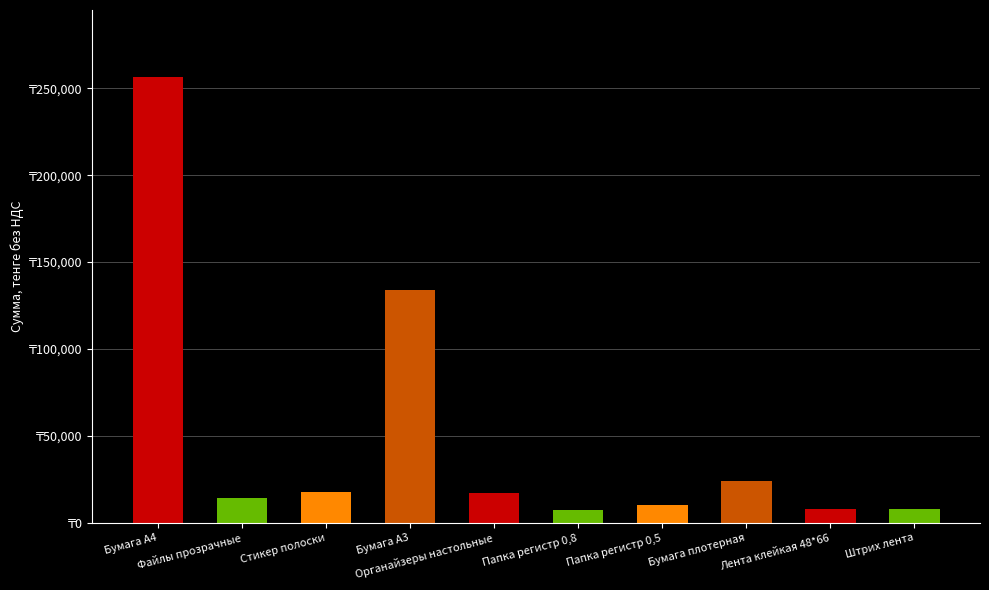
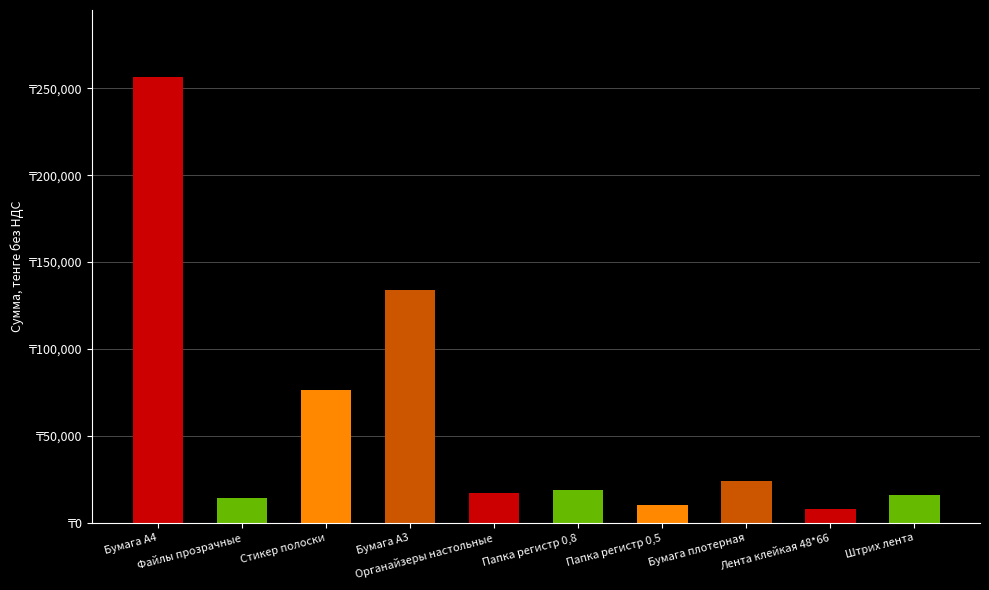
  {
    "Бумага А4": "₸257,000",
    "Файлы прозрачные": "₸14,000",
-   "Стикер полоски": "₸18,000",
+   "Стикер полоски": "₸76,000",
    "Бумага А3": "₸134,000",
    "Органайзеры настольные": "₸17,000",
-   "Папка регистр 0,8": "₸7,000",
+   "Папка регистр 0,8": "₸19,000",
    "Папка регистр 0,5": "₸10,000",
    "Бумага плотерная": "₸24,000",
    "Лента клейкая 48*66": "₸8,000",
-   "Штрих лента": "₸8,000"
+   "Штрих лента": "₸16,000"
  }
